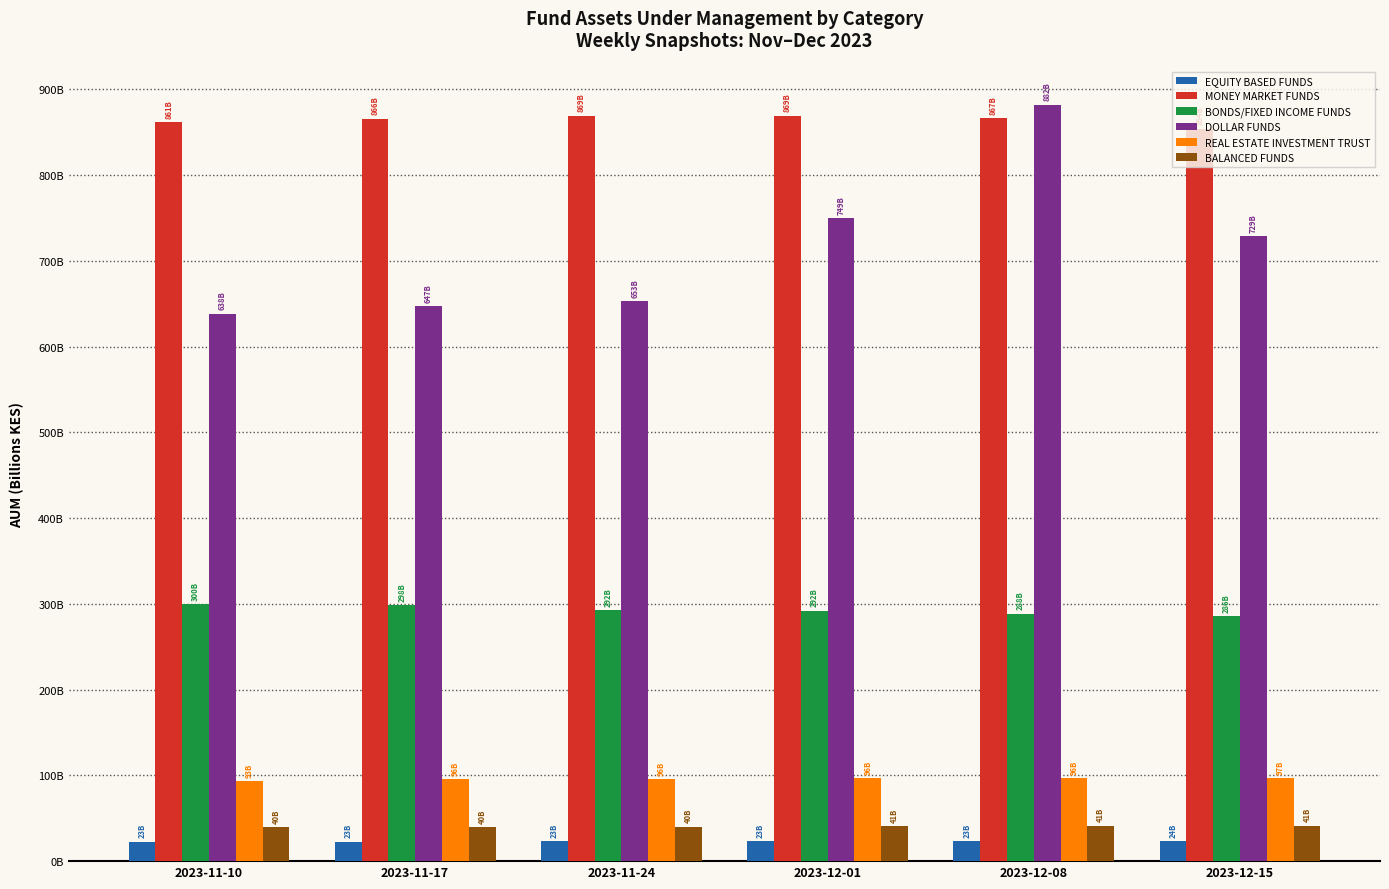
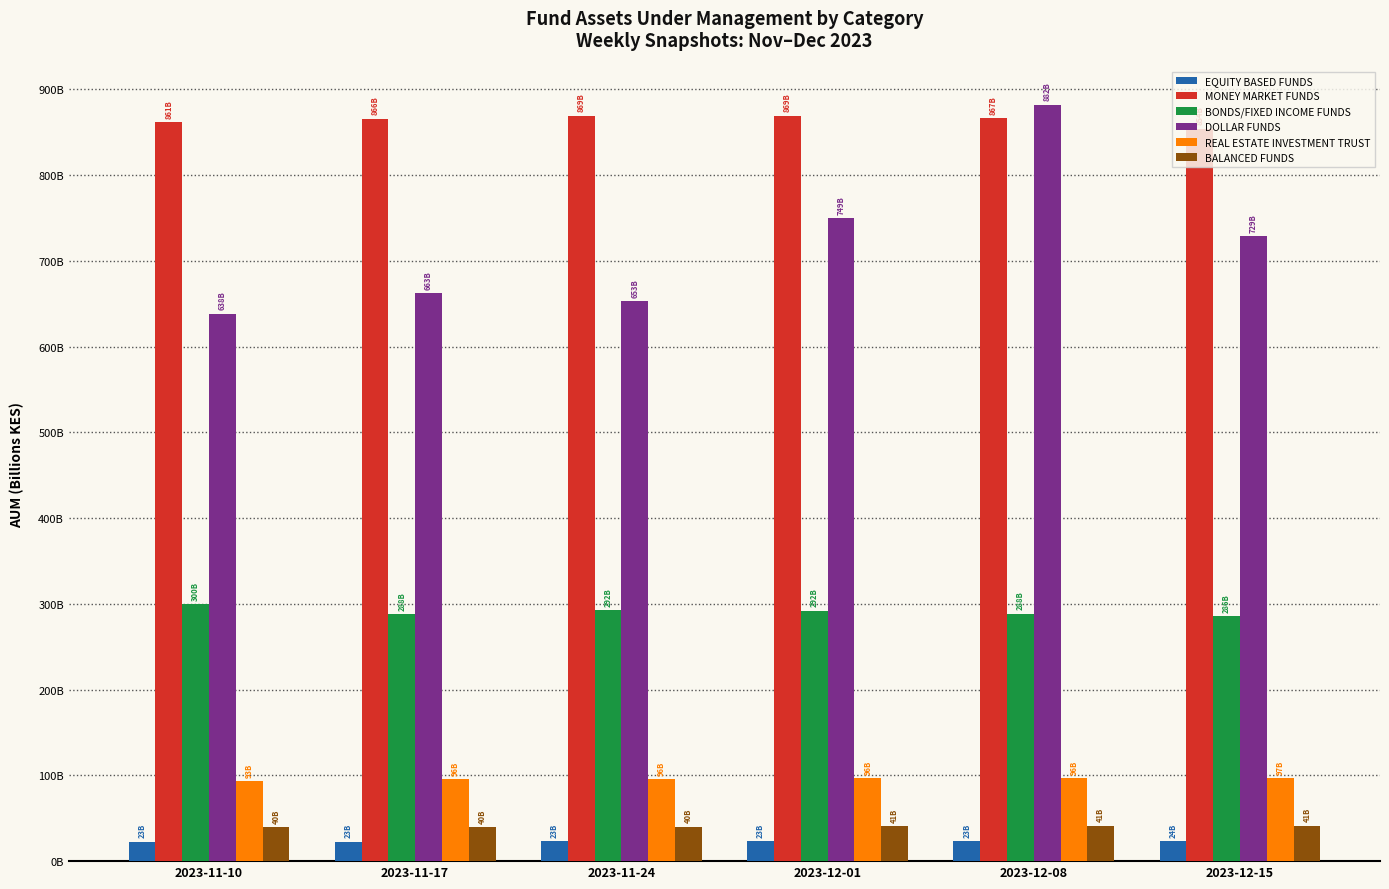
  {
    "EQUITY BASED FUNDS": {
      "2023-11-10": "23B",
      "2023-11-17": "23B",
      "2023-11-24": "23B",
      "2023-12-01": "23B",
      "2023-12-08": "23B",
      "2023-12-15": "24B"
    },
    "MONEY MARKET FUNDS": {
      "2023-11-10": "861B",
      "2023-11-17": "866B",
      "2023-11-24": "869B",
      "2023-12-01": "869B",
      "2023-12-08": "867B"
    },
    "BONDS/FIXED INCOME FUNDS": {
      "2023-11-10": "300B",
-     "2023-11-17": "298B",
+     "2023-11-17": "288B",
      "2023-11-24": "292B",
      "2023-12-01": "292B",
      "2023-12-08": "288B",
      "2023-12-15": "286B"
    },
    "DOLLAR FUNDS": {
      "2023-11-10": "638B",
-     "2023-11-17": "647B",
+     "2023-11-17": "663B",
      "2023-11-24": "653B",
      "2023-12-01": "749B",
      "2023-12-08": "882B",
      "2023-12-15": "729B"
    },
    "REAL ESTATE INVESTMENT TRUST": {
      "2023-11-10": "93B",
      "2023-11-17": "96B",
      "2023-11-24": "96B",
      "2023-12-01": "96B",
      "2023-12-08": "96B",
      "2023-12-15": "97B"
    },
    "BALANCED FUNDS": {
      "2023-11-10": "40B",
      "2023-11-17": "40B",
      "2023-11-24": "40B",
      "2023-12-01": "41B",
      "2023-12-08": "41B",
      "2023-12-15": "41B"
    }
  }
